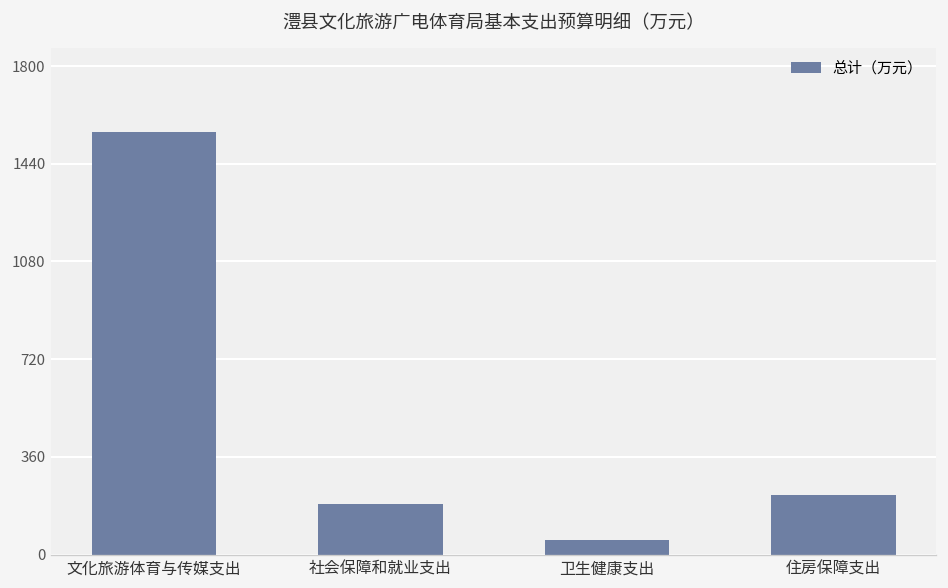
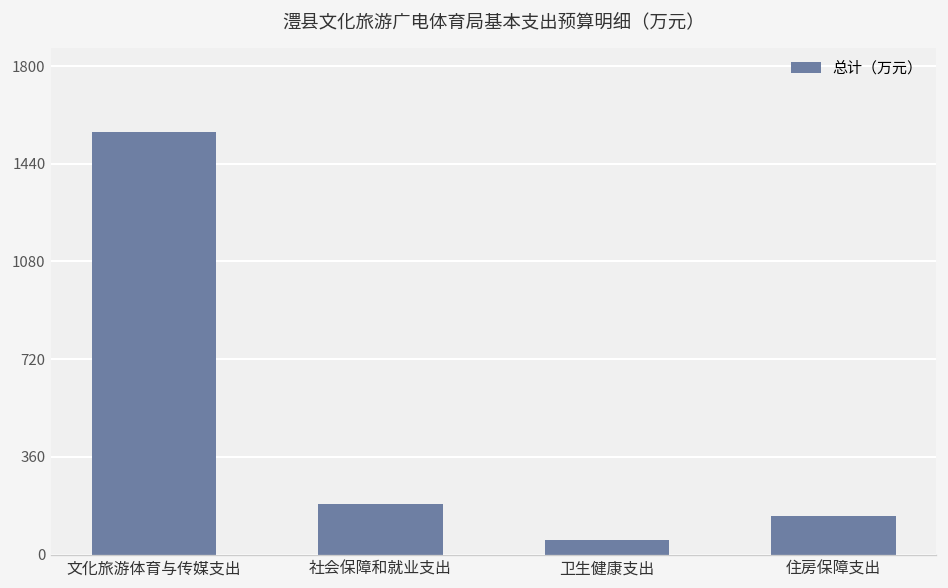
  {
    "文化旅游体育与传媒支出": 1560,
    "社会保障和就业支出": 190,
    "卫生健康支出": 50,
-   "住房保障支出": 220
+   "住房保障支出": 140
  }
